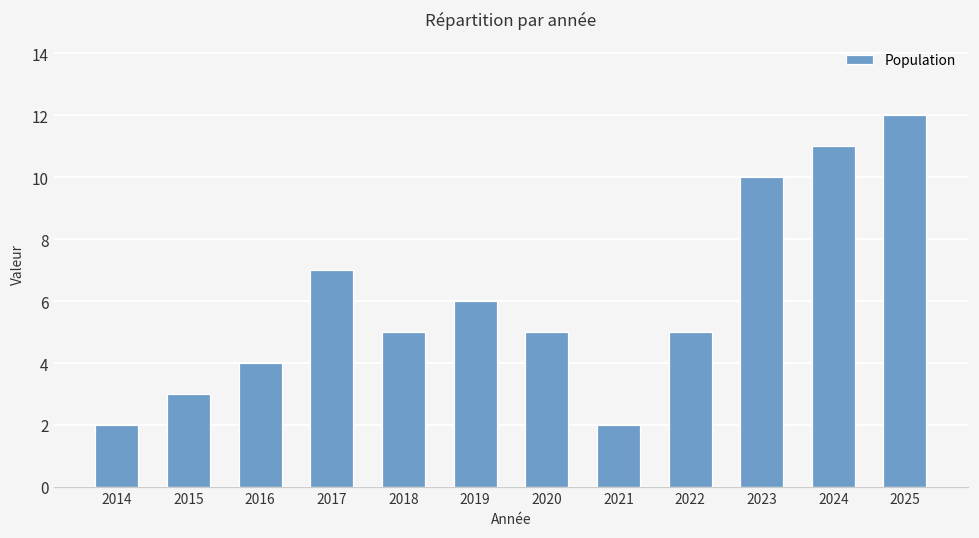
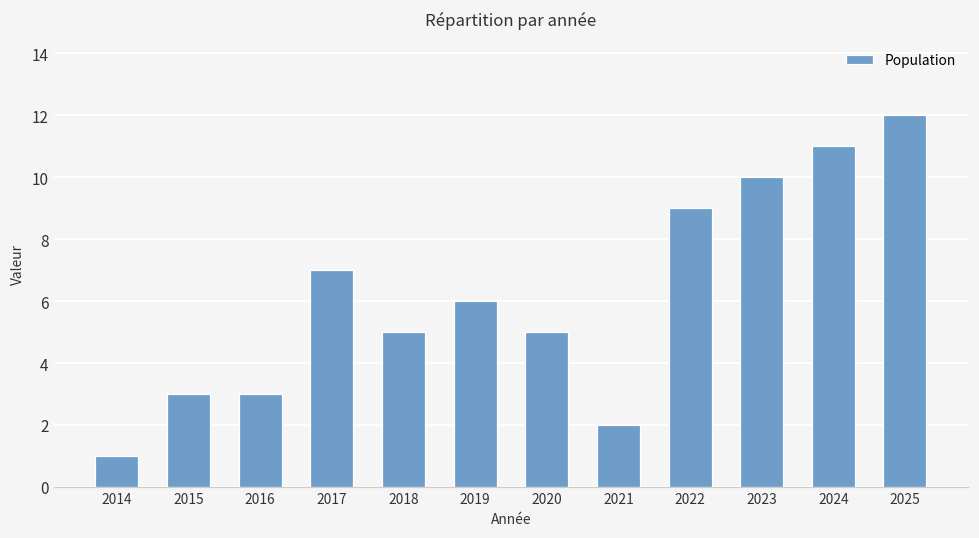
  {
-   "2014": 2,
+   "2014": 1,
    "2015": 3,
-   "2016": 4,
+   "2016": 3,
    "2017": 7,
    "2018": 5,
    "2019": 6,
    "2020": 5,
    "2021": 2,
-   "2022": 5,
+   "2022": 9,
    "2023": 10,
    "2024": 11,
    "2025": 12
  }
